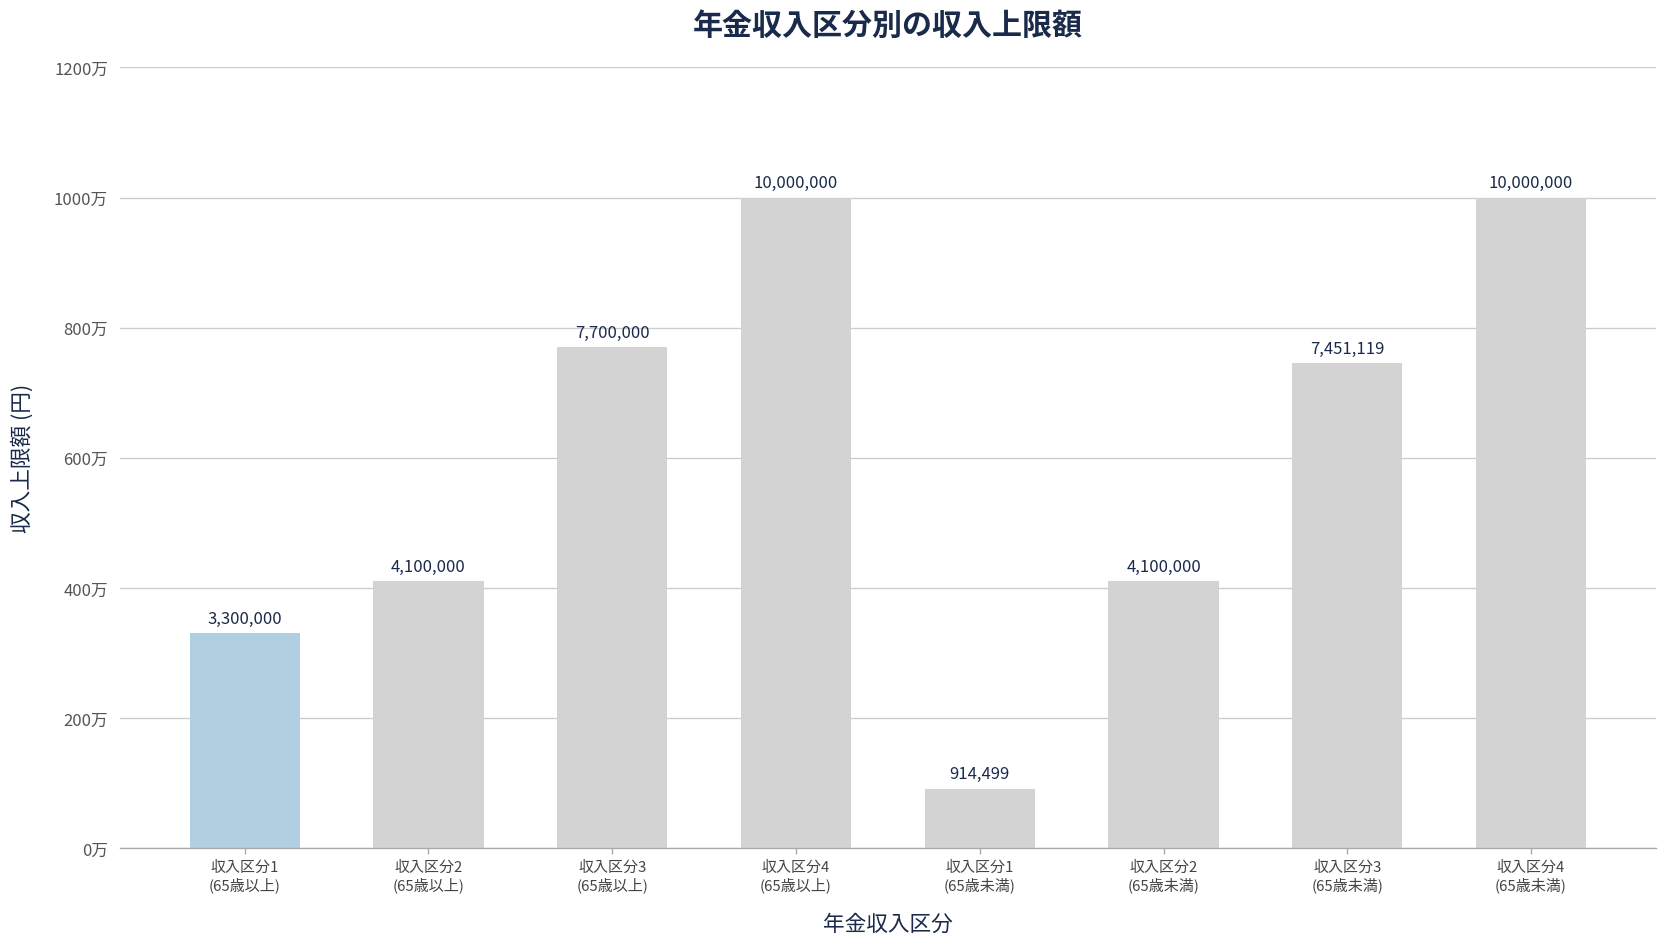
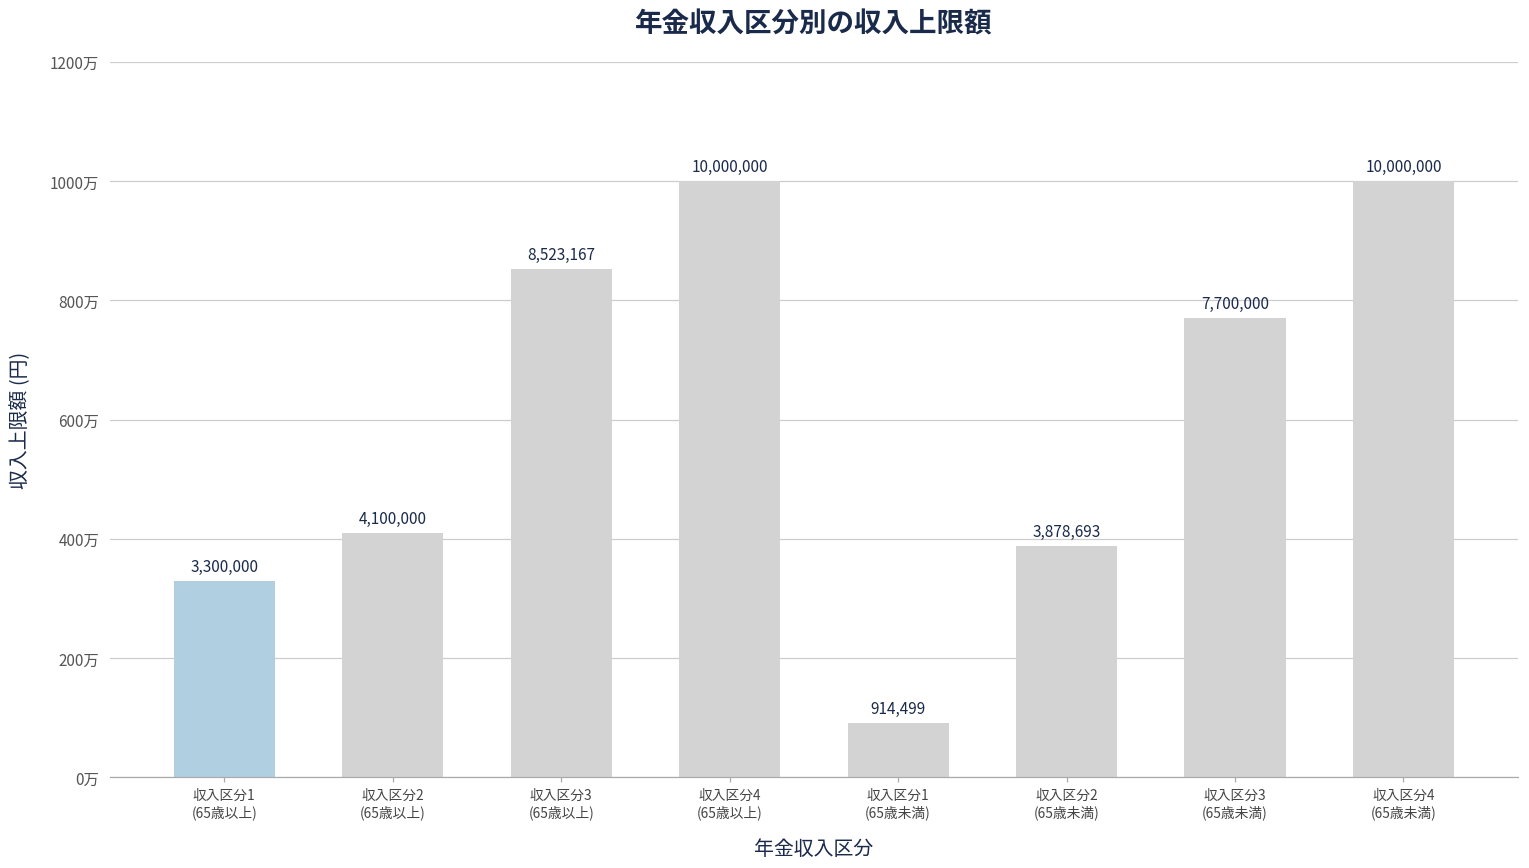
  {
    "収入区分1 (65歳以上)": "3,300,000",
    "収入区分2 (65歳以上)": "4,100,000",
-   "収入区分3 (65歳以上)": "7,700,000",
+   "収入区分3 (65歳以上)": "8,523,167",
    "収入区分4 (65歳以上)": "10,000,000",
    "収入区分1 (65歳未満)": "914,499",
-   "収入区分2 (65歳未満)": "4,100,000",
-   "収入区分3 (65歳未満)": "7,451,119",
+   "収入区分2 (65歳未満)": "3,878,693",
+   "収入区分3 (65歳未満)": "7,700,000",
    "収入区分4 (65歳未満)": "10,000,000"
  }
